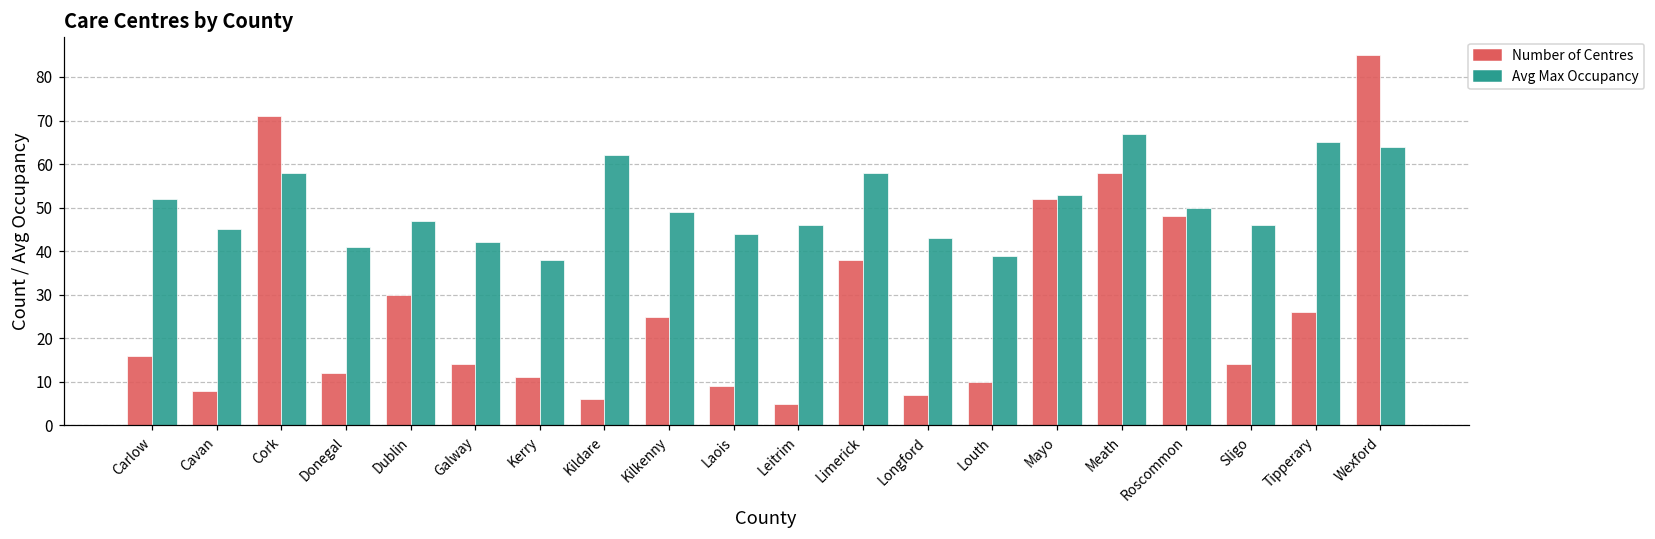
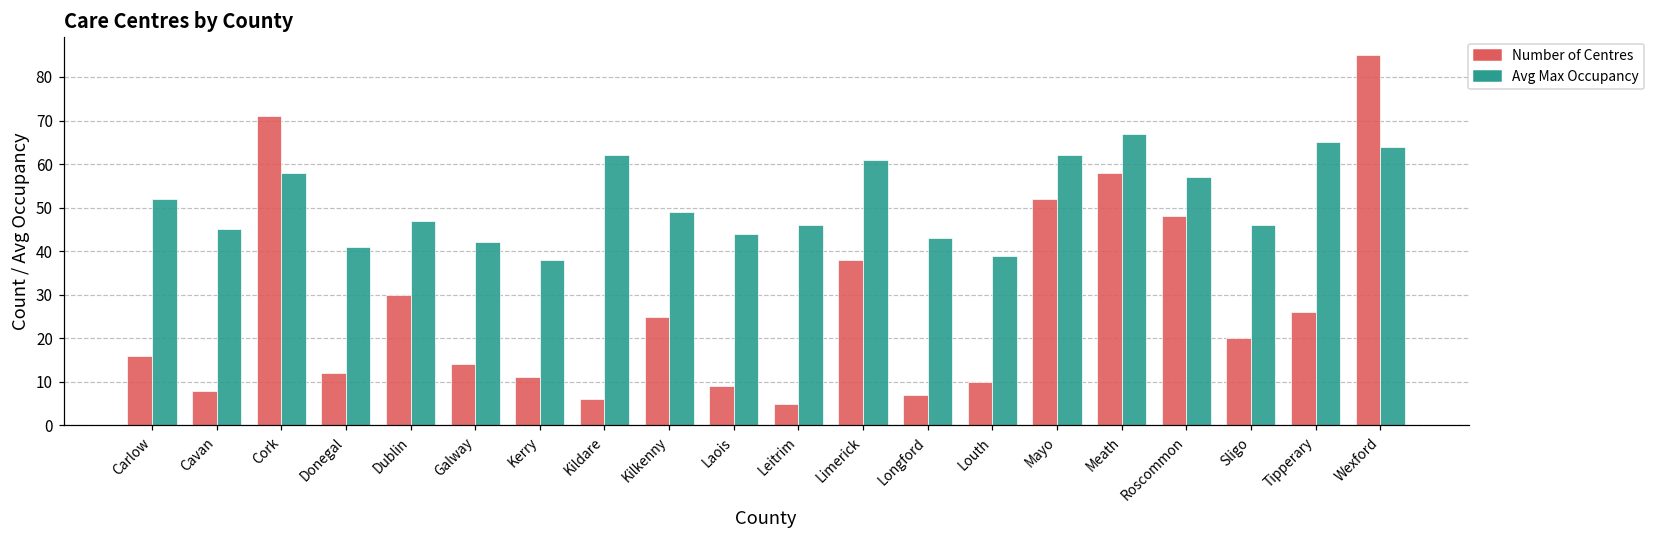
  {
    "Number of Centres": {
      "Carlow": 16,
      "Cavan": 8,
      "Cork": 71,
      "Donegal": 12,
      "Dublin": 30,
      "Galway": 14,
      "Kerry": 11,
      "Kildare": 6,
      "Kilkenny": 25,
      "Laois": 9,
      "Leitrim": 5,
      "Limerick": 38,
      "Longford": 7,
      "Louth": 10,
      "Mayo": 52,
      "Meath": 58,
      "Roscommon": 48,
-     "Sligo": 14,
+     "Sligo": 20,
      "Tipperary": 26,
      "Wexford": 85
    },
    "Avg Max Occupancy": {
      "Carlow": 52,
      "Cavan": 45,
      "Cork": 58,
      "Donegal": 41,
      "Dublin": 47,
      "Galway": 42,
      "Kerry": 38,
      "Kildare": 62,
      "Kilkenny": 49,
      "Laois": 44,
      "Leitrim": 46,
-     "Limerick": 58,
+     "Limerick": 61,
      "Longford": 43,
      "Louth": 39,
-     "Mayo": 53,
+     "Mayo": 62,
      "Meath": 67,
-     "Roscommon": 50,
+     "Roscommon": 57,
      "Sligo": 46,
      "Tipperary": 65,
      "Wexford": 64
    }
  }
